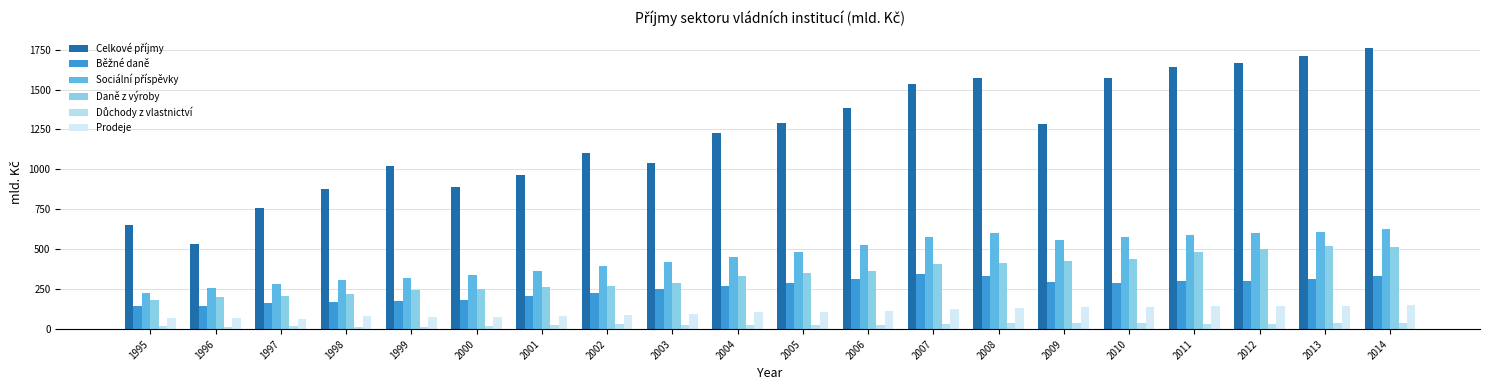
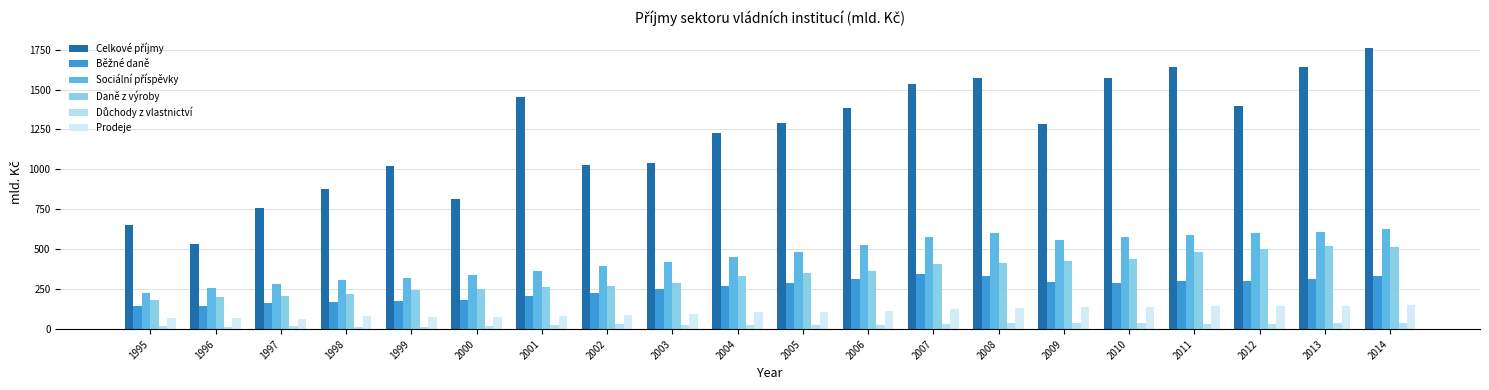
  {
    "Celkové příjmy": {
      "1995": 650,
      "1996": 530,
      "1997": 760,
      "1998": 880,
      "1999": 1020,
-     "2000": 890,
-     "2001": 970,
-     "2002": 1100,
+     "2000": 810,
+     "2001": 1450,
+     "2002": 1030,
      "2003": 1040,
      "2004": 1230,
      "2005": 1290,
      "2006": 1390,
      "2007": 1530,
      "2008": 1570,
      "2009": 1290,
      "2010": 1570,
      "2011": 1640,
-     "2012": 1670,
-     "2013": 1710,
+     "2012": 1400,
+     "2013": 1640,
      "2014": 1760
    }
  }
